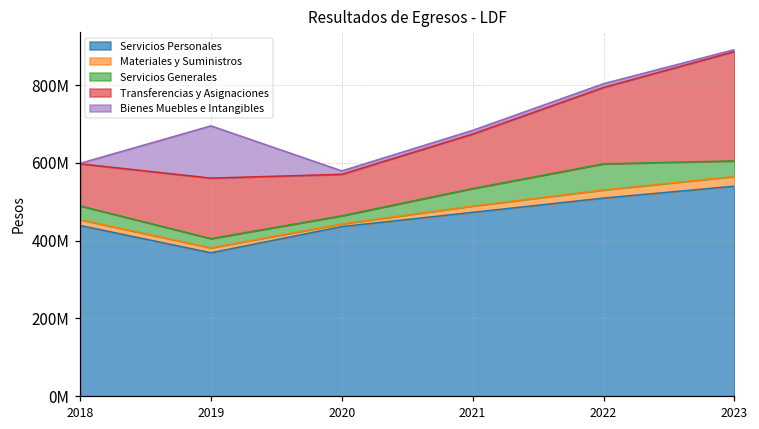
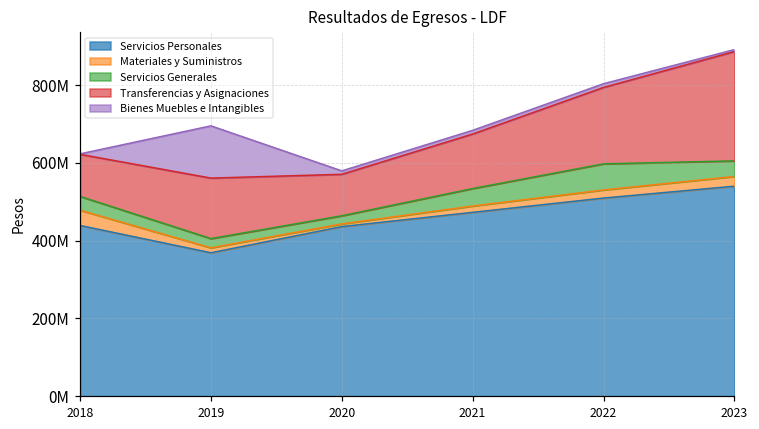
  {
    "Servicios Personales": {
      "2018": 440000000,
      "2019": 370000000,
      "2021": 470000000,
      "2022": 510000000,
      "2023": 540000000
    },
    "Materiales y Suministros": {
-     "2018": 10000000,
+     "2018": 40000000,
      "2019": 10000000,
      "2021": 20000000,
      "2022": 20000000,
      "2023": 30000000
    },
    "Servicios Generales": {
      "2018": 40000000,
      "2019": 20000000,
      "2020": 20000000,
      "2021": 40000000,
      "2022": 70000000,
      "2023": 40000000
    },
    "Transferencias y Asignaciones": {
      "2019": 160000000,
      "2020": 110000000,
      "2021": 140000000,
      "2022": 200000000
    },
    "Bienes Muebles e Intangibles": {
      "2019": 130000000,
      "2020": 10000000,
      "2021": 10000000,
      "2022": 10000000
    }
  }
